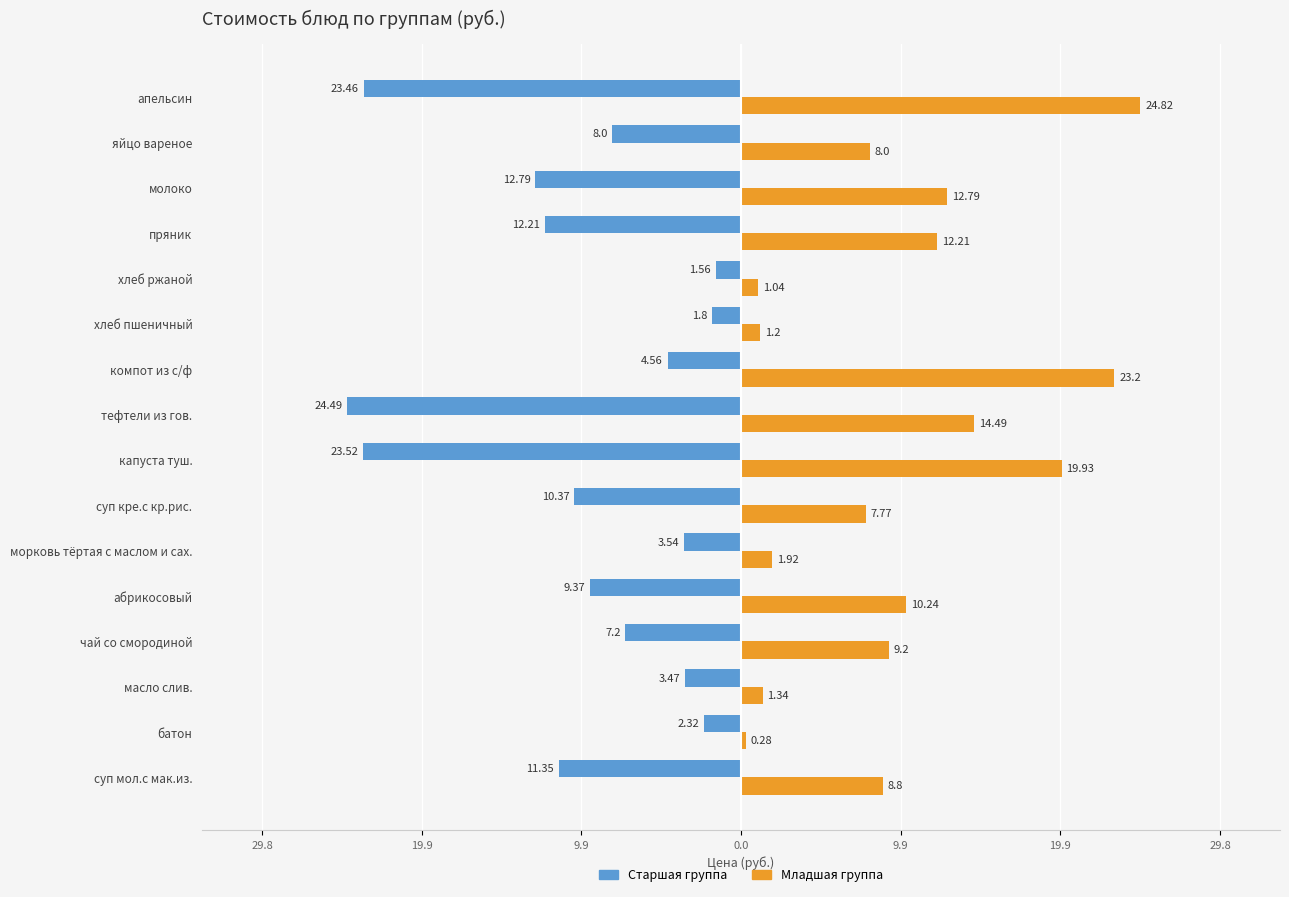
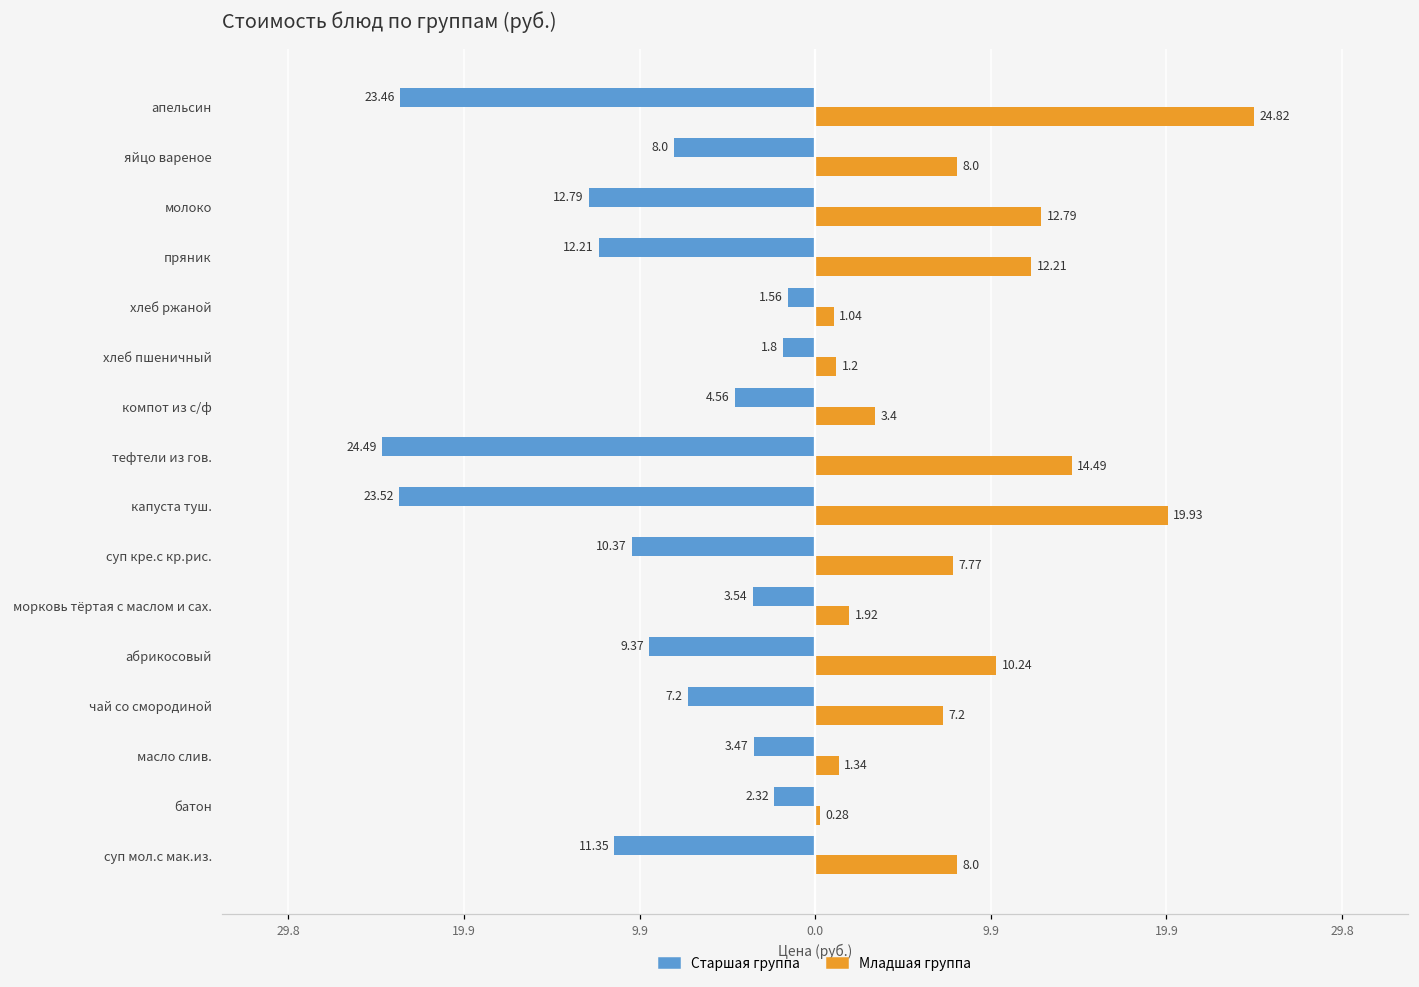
  {
    "Младшая группа": {
      "апельсин": 24.82,
      "яйцо вареное": 8.0,
      "молоко": 12.79,
      "пряник": 12.21,
      "хлеб ржаной": 1.04,
      "хлеб пшеничный": 1.2,
-     "компот из с/ф": 23.2,
+     "компот из с/ф": 3.4,
      "тефтели из гов.": 14.49,
      "капуста туш.": 19.93,
      "суп кре.с кр.рис.": 7.77,
      "морковь тёртая с маслом и сах.": 1.92,
      "абрикосовый": 10.24,
-     "чай со смородиной": 9.2,
+     "чай со смородиной": 7.2,
      "масло слив.": 1.34,
      "батон": 0.28,
-     "суп мол.с мак.из.": 8.8
+     "суп мол.с мак.из.": 8.0
    }
  }
